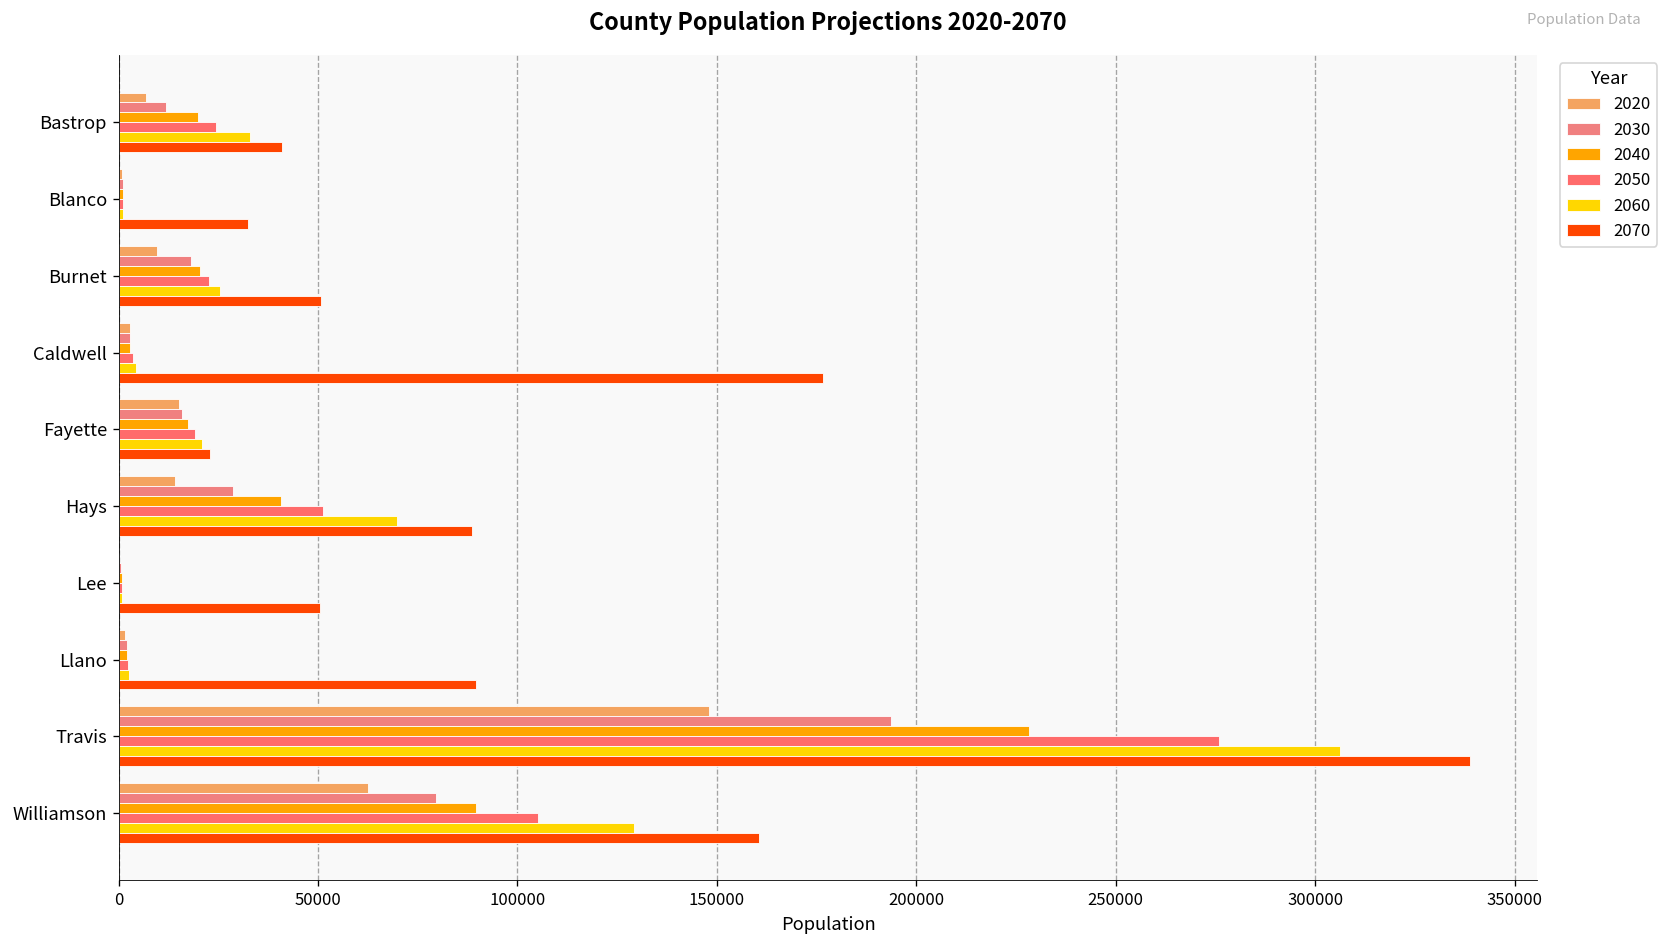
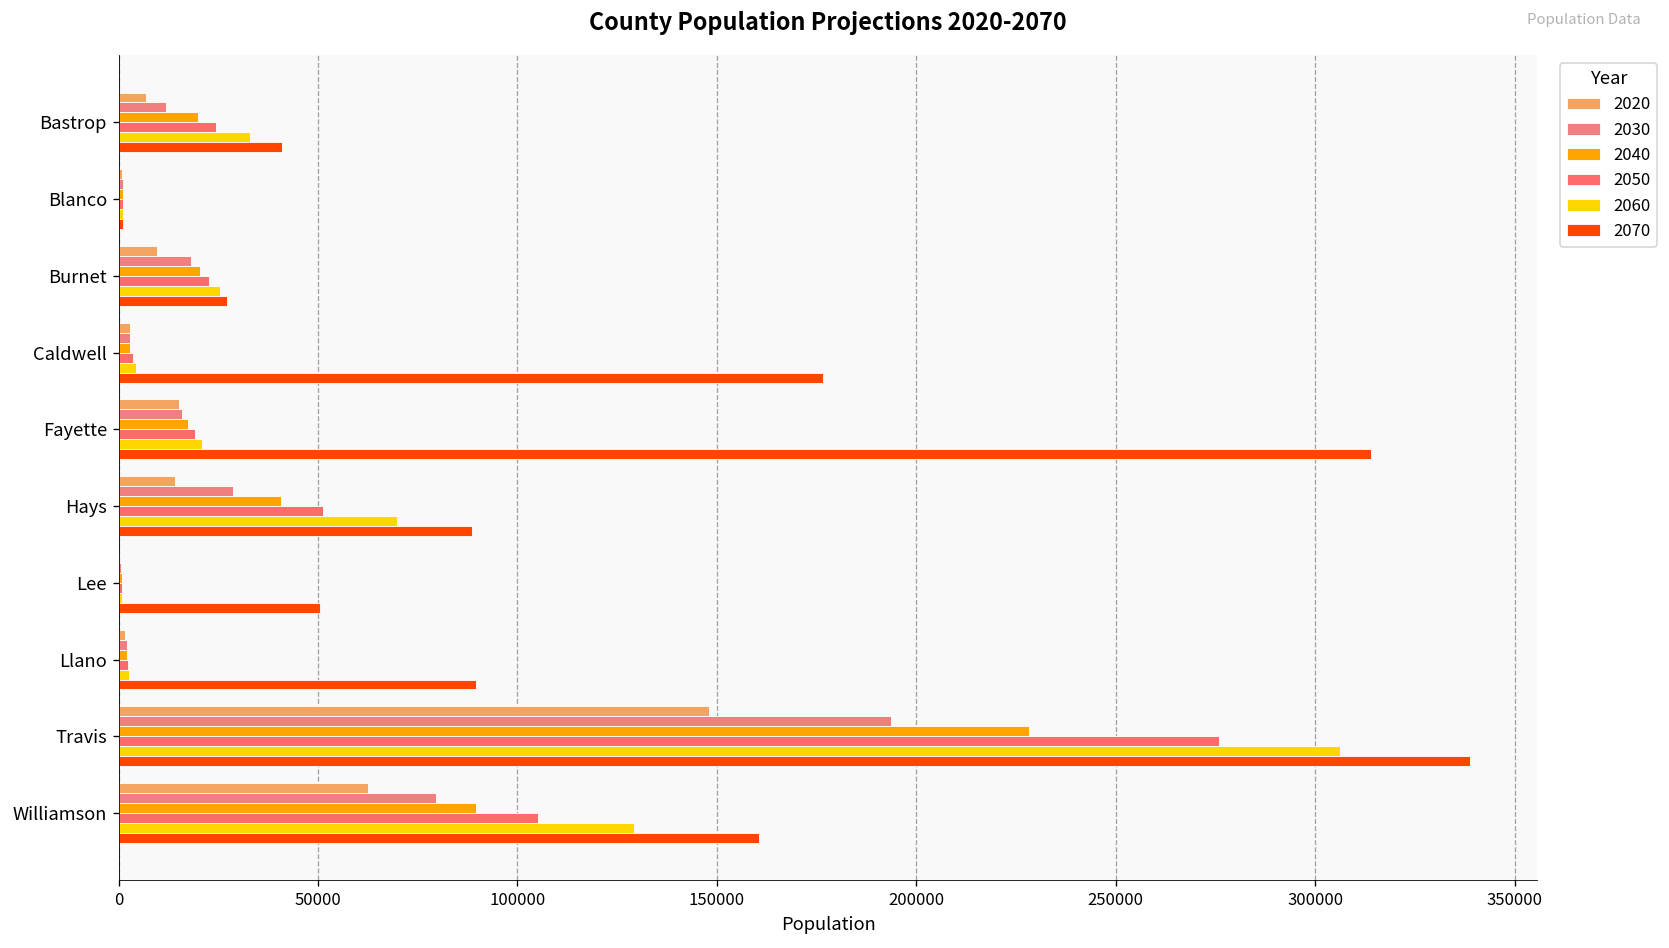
  {
    "2070": {
      "Bastrop": 41000,
-     "Blanco": 32000,
-     "Burnet": 51000,
+     "Blanco": 1000,
+     "Burnet": 27000,
      "Caldwell": 177000,
-     "Fayette": 23000,
+     "Fayette": 314000,
      "Hays": 89000,
      "Lee": 50000,
      "Llano": 90000,
      "Travis": 339000,
      "Williamson": 161000
    }
  }
